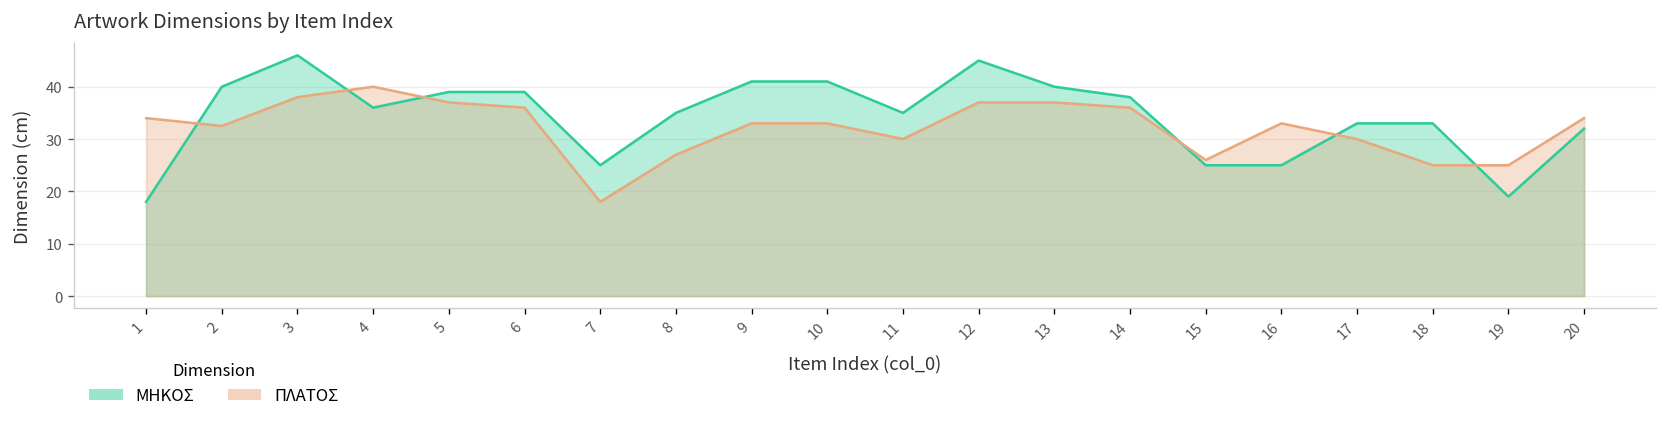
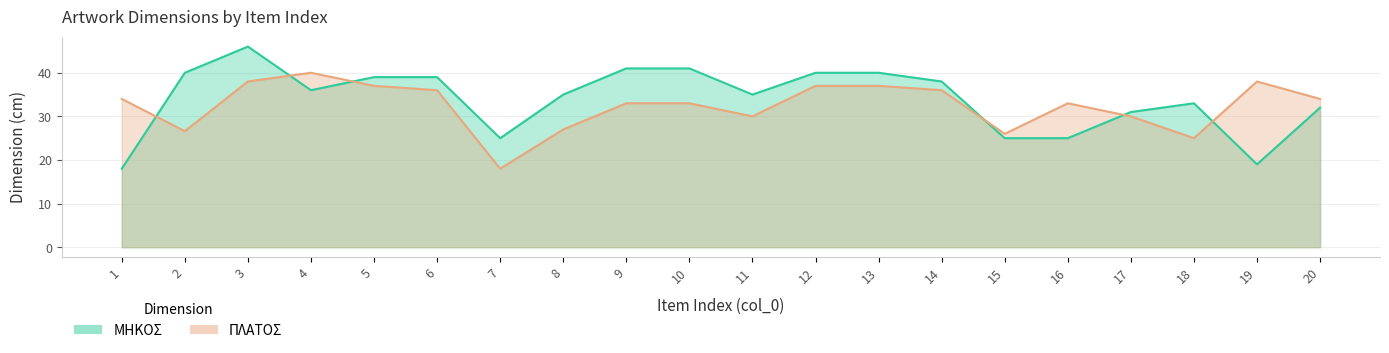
  {
    "ΜΗΚΟΣ": {
      "1": 18,
      "2": 40,
      "3": 46,
      "4": 36,
      "5": 39,
      "6": 39,
      "7": 25,
      "8": 35,
      "9": 41,
      "10": 41,
      "11": 35,
-     "12": 45,
+     "12": 40,
      "13": 40,
      "14": 38,
      "15": 25,
      "16": 25,
-     "17": 33,
+     "17": 31,
      "18": 33,
      "19": 19,
      "20": 32
    },
    "ΠΛΑΤΟΣ": {
      "1": 34,
-     "2": 33,
+     "2": 27,
      "3": 38,
      "4": 40,
      "5": 37,
      "6": 36,
      "7": 18,
      "8": 27,
      "9": 33,
      "10": 33,
      "11": 30,
      "12": 37,
      "13": 37,
      "14": 36,
      "15": 26,
      "16": 33,
      "17": 30,
      "18": 25,
-     "19": 25,
+     "19": 38,
      "20": 34
    }
  }
